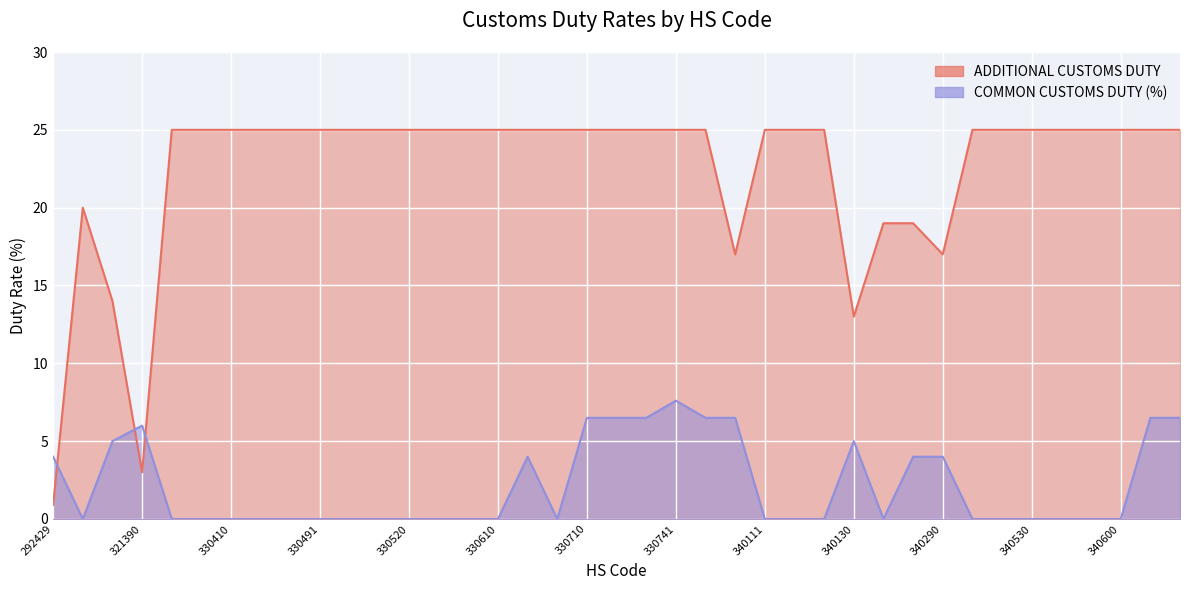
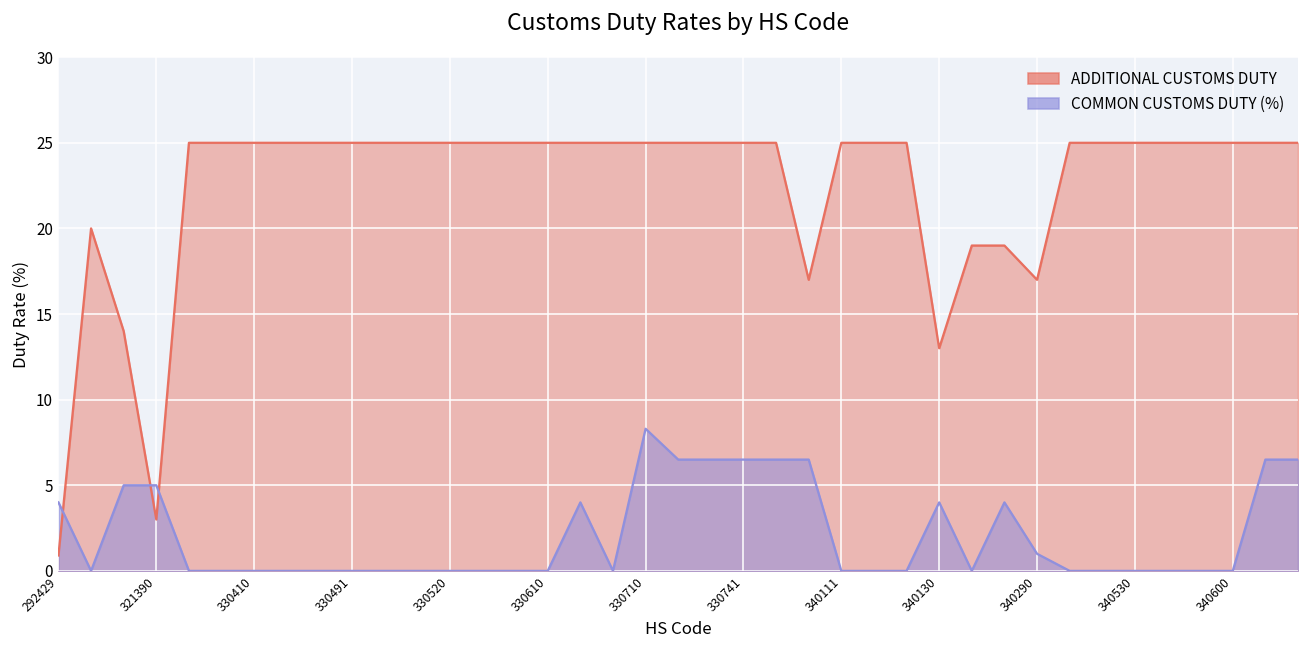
  {
    "ADDITIONAL CUSTOMS DUTY": {
      "292429": 0.9,
      "321390": 3.0,
      "330410": 25.0,
      "330491": 25.0,
      "330520": 25.0,
      "330610": 25.0,
      "330710": 25.0,
      "330741": 25.0,
      "340111": 25.0,
      "340130": 13.0,
      "340290": 17.0,
      "340530": 25.0,
      "340600": 25.0
    },
    "COMMON CUSTOMS DUTY (%)": {
      "292429": 4.0,
-     "321390": 6,
+     "321390": 5,
      "330410": 0.0,
      "330491": 0.0,
      "330520": 0.0,
      "330610": 0.0,
-     "330710": 6.5,
-     "330741": 7.6,
+     "330710": 8.3,
+     "330741": 6.5,
      "340111": 0.0,
-     "340130": 5,
-     "340290": 4,
+     "340130": 4,
+     "340290": 1,
      "340530": 0.0,
      "340600": 0.0
    }
  }
